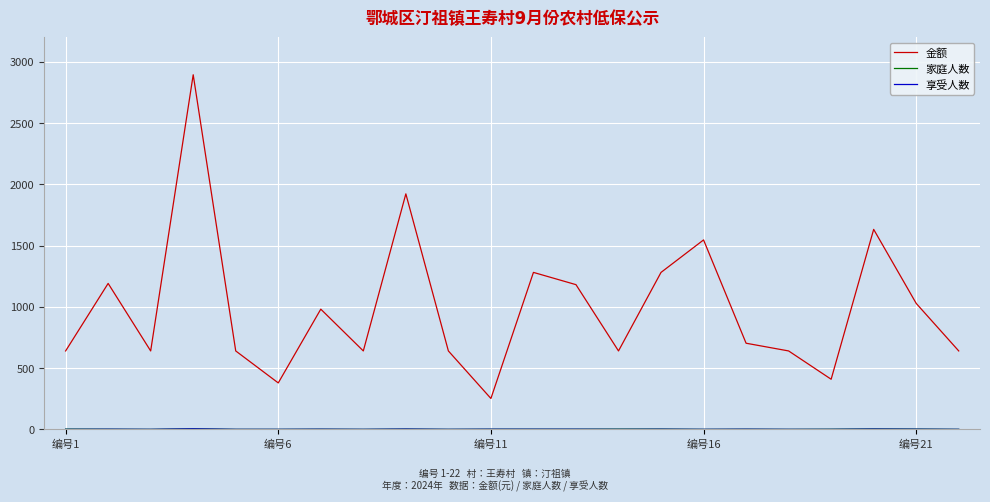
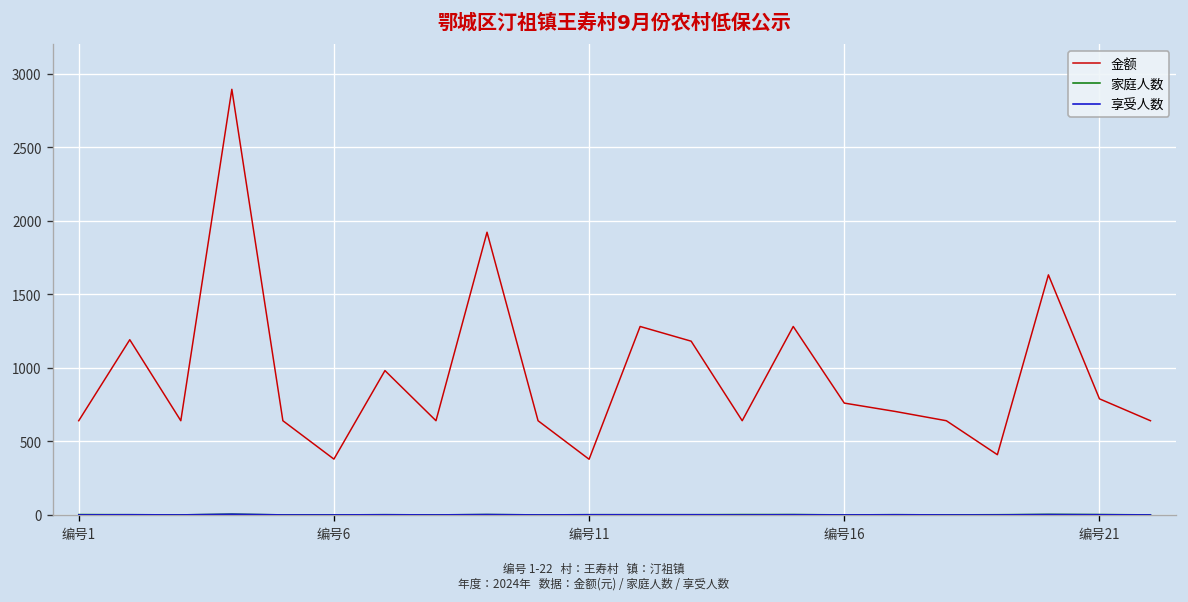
  {
    "金额": {
      "编号1": 640,
      "编号6": 380,
-     "编号11": 250,
-     "编号16": 1550,
-     "编号21": 1030
+     "编号11": 380,
+     "编号16": 760,
+     "编号21": 790
    },
    "享受人数": {
      "编号1": 0,
      "编号6": 0,
      "编号11": 0,
      "编号16": 0,
      "编号21": 0
    }
  }
